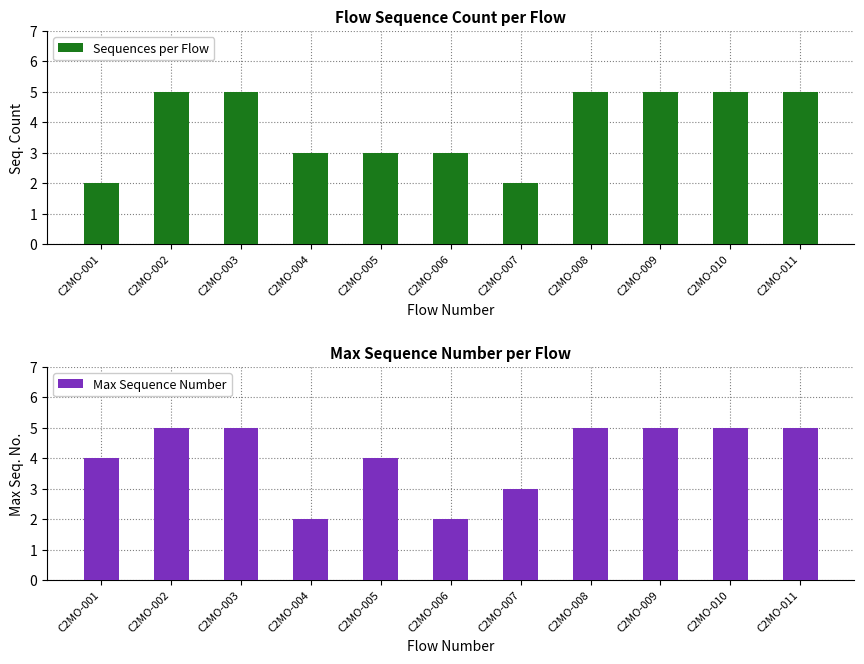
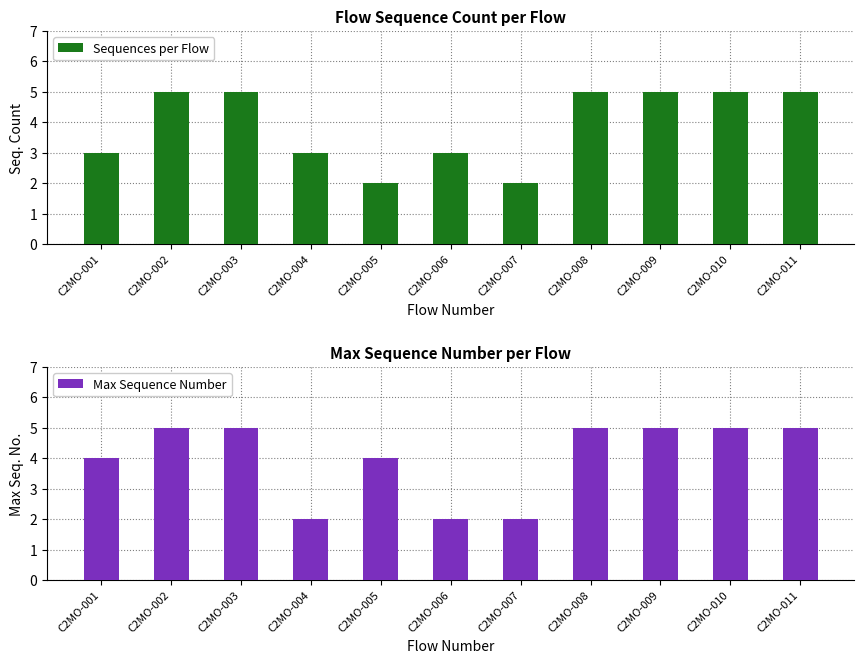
  {
    "Flow Sequence Count per Flow": {
-     "C2MO-001": 2,
+     "C2MO-001": 3,
      "C2MO-002": 5,
      "C2MO-003": 5,
      "C2MO-004": 3,
-     "C2MO-005": 3,
+     "C2MO-005": 2,
      "C2MO-006": 3,
      "C2MO-007": 2,
      "C2MO-008": 5,
      "C2MO-009": 5,
      "C2MO-010": 5,
      "C2MO-011": 5
    },
    "Max Sequence Number per Flow": {
      "C2MO-001": 4,
      "C2MO-002": 5,
      "C2MO-003": 5,
      "C2MO-004": 2,
      "C2MO-005": 4,
      "C2MO-006": 2,
-     "C2MO-007": 3,
+     "C2MO-007": 2,
      "C2MO-008": 5,
      "C2MO-009": 5,
      "C2MO-010": 5,
      "C2MO-011": 5
    }
  }
